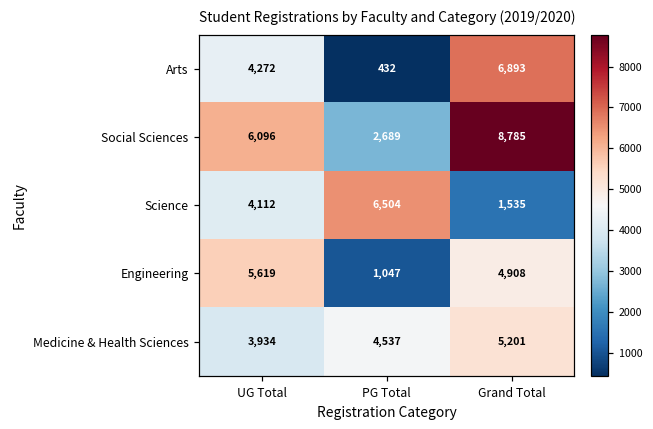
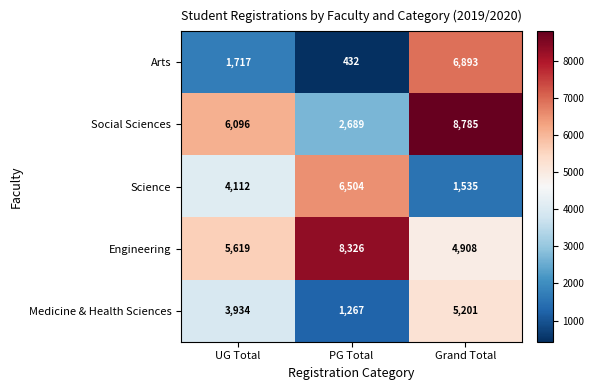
  {
    "Arts": {
-     "UG Total": "4,272",
+     "UG Total": "1,717",
      "PG Total": "432",
      "Grand Total": "6,893"
    },
    "Social Sciences": {
      "UG Total": "6,096",
      "PG Total": "2,689",
      "Grand Total": "8,785"
    },
    "Science": {
      "UG Total": "4,112",
      "PG Total": "6,504",
      "Grand Total": "1,535"
    },
    "Engineering": {
      "UG Total": "5,619",
-     "PG Total": "1,047",
+     "PG Total": "8,326",
      "Grand Total": "4,908"
    },
    "Medicine & Health Sciences": {
      "UG Total": "3,934",
-     "PG Total": "4,537",
+     "PG Total": "1,267",
      "Grand Total": "5,201"
    }
  }
